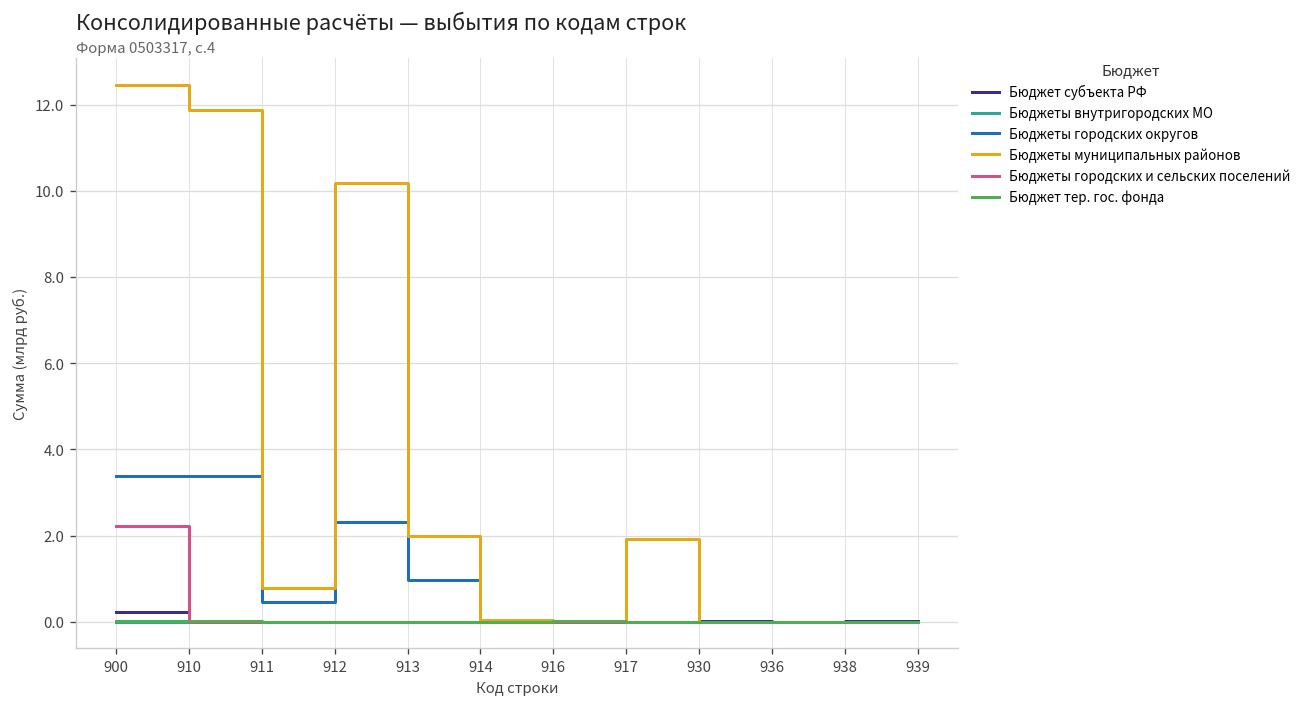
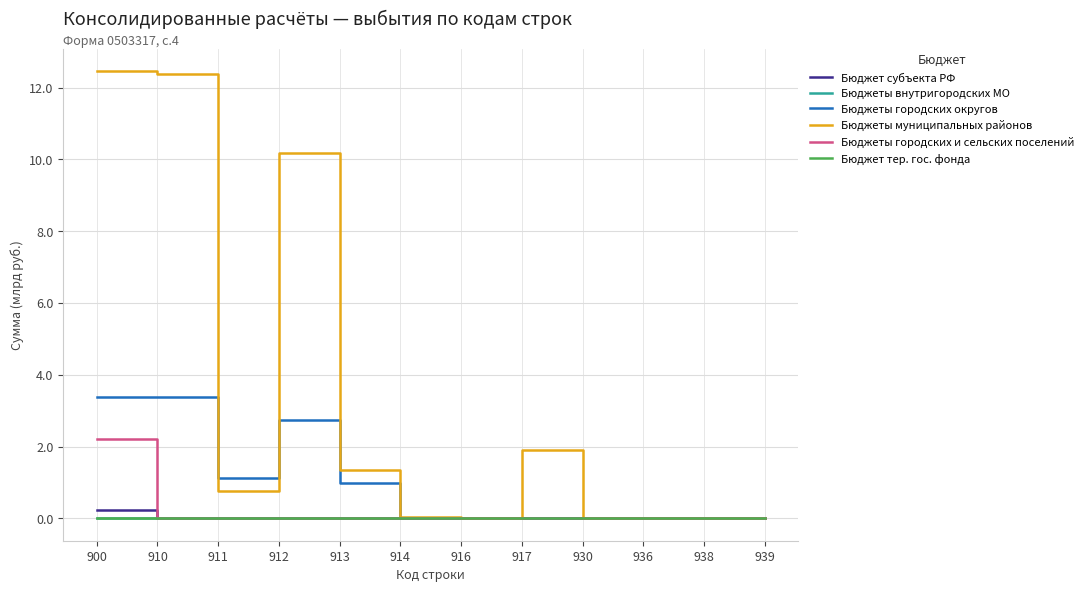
  {
    "Бюджет субъекта РФ": {
      "900": 0.2
    },
    "Бюджеты городских округов": {
      "900": 3.4,
      "910": 3.4,
-     "911": 0.5,
-     "912": 2.3,
+     "911": 1.1,
+     "912": 2.7,
      "913": 1.0
    },
    "Бюджеты муниципальных районов": {
-     "910": 11.9,
+     "910": 12.4,
      "911": 0.8,
      "912": 10.2,
-     "913": 2.0,
+     "913": 1.4,
      "917": 1.9
    },
    "Бюджеты городских и сельских поселений": {
      "900": 2.2
    }
  }
